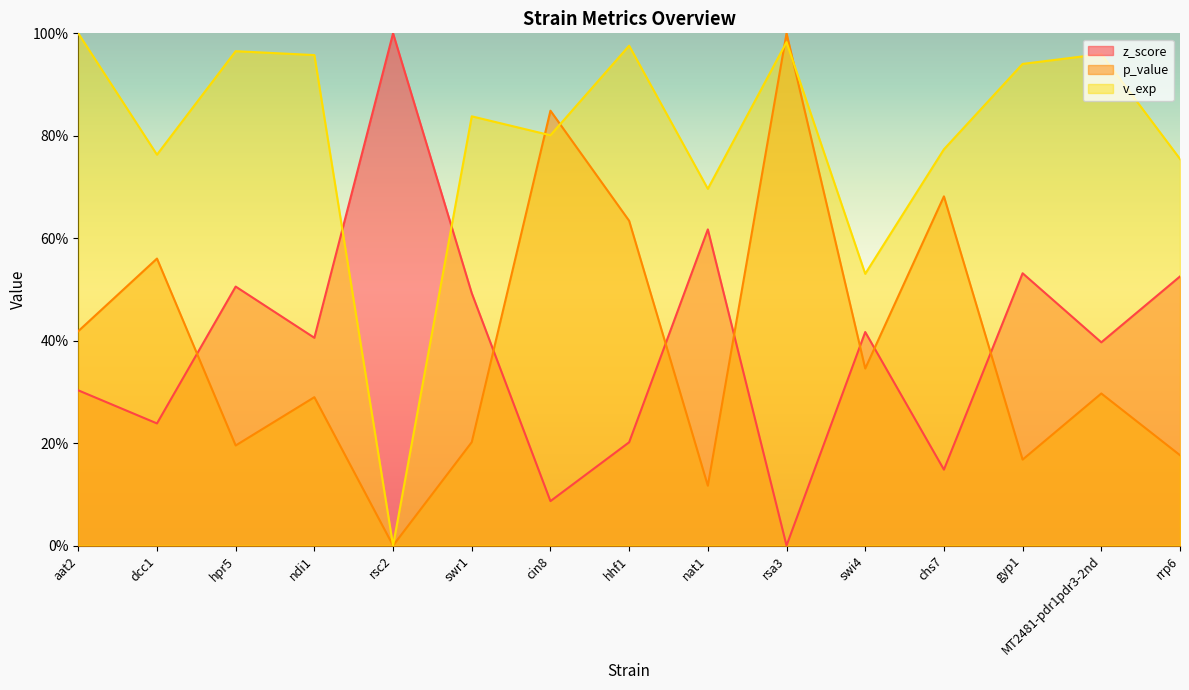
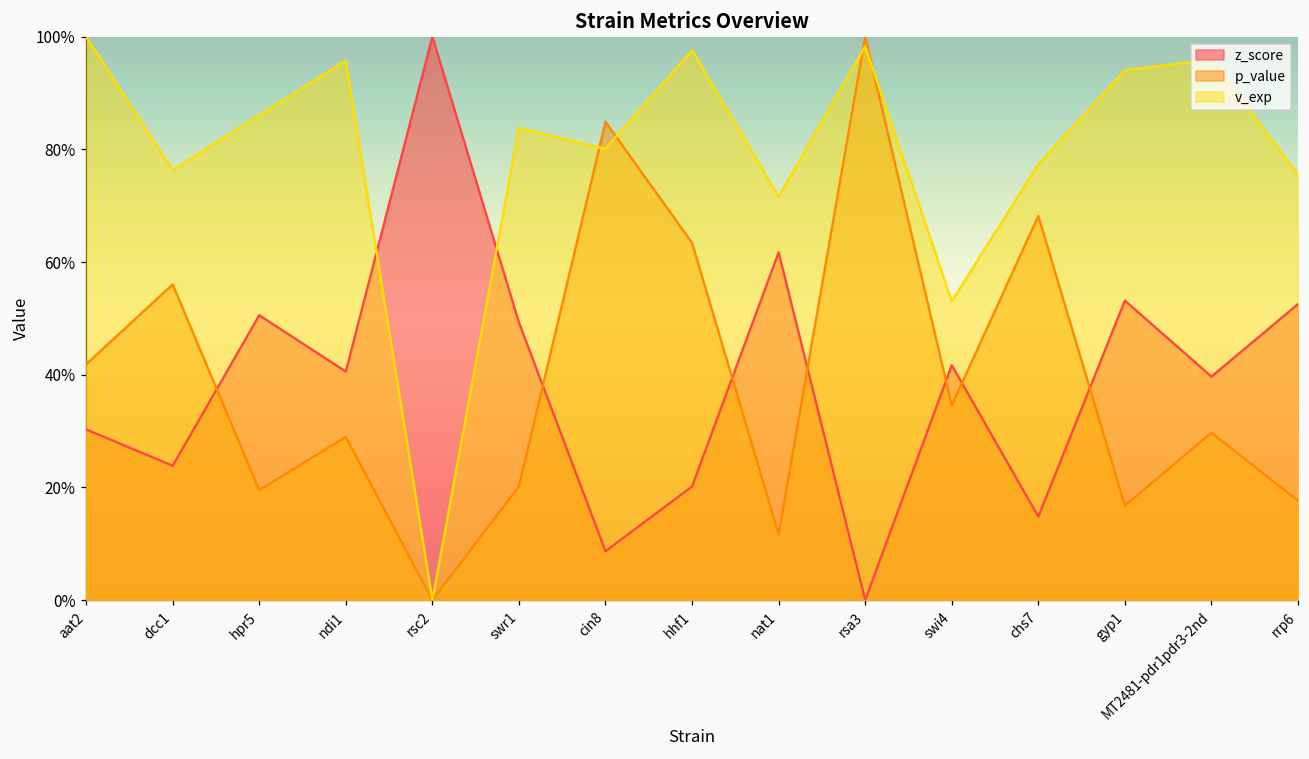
  {
    "z_score": {
      "aat2": "30%",
      "dcc1": "24%",
      "hpr5": "51%",
      "ndi1": "41%",
      "rsc2": "100%",
      "swr1": "49%",
      "cin8": "9%",
      "hhf1": "20%",
      "nat1": "62%",
      "rsa3": "0%",
      "swi4": "42%",
      "chs7": "15%",
      "gyp1": "53%",
      "MT2481-pdr1pdr3-2nd": "40%",
      "rrp6": "53%"
    },
    "p_value": {
      "aat2": "42%",
      "dcc1": "56%",
      "hpr5": "20%",
      "ndi1": "29%",
      "swr1": "20%",
      "cin8": "85%",
      "hhf1": "63%",
      "nat1": "12%",
      "rsa3": "100%",
      "swi4": "35%",
      "chs7": "68%",
      "gyp1": "17%",
      "MT2481-pdr1pdr3-2nd": "30%",
      "rrp6": "18%"
    },
    "v_exp": {
      "aat2": "100%",
      "dcc1": "76%",
-     "hpr5": "97%",
+     "hpr5": "86%",
      "ndi1": "96%",
      "swr1": "84%",
      "cin8": "80%",
      "hhf1": "98%",
-     "nat1": "70%",
+     "nat1": "72%",
      "rsa3": "98%",
      "swi4": "53%",
      "chs7": "77%",
      "gyp1": "94%",
      "rrp6": "75%"
    }
  }
